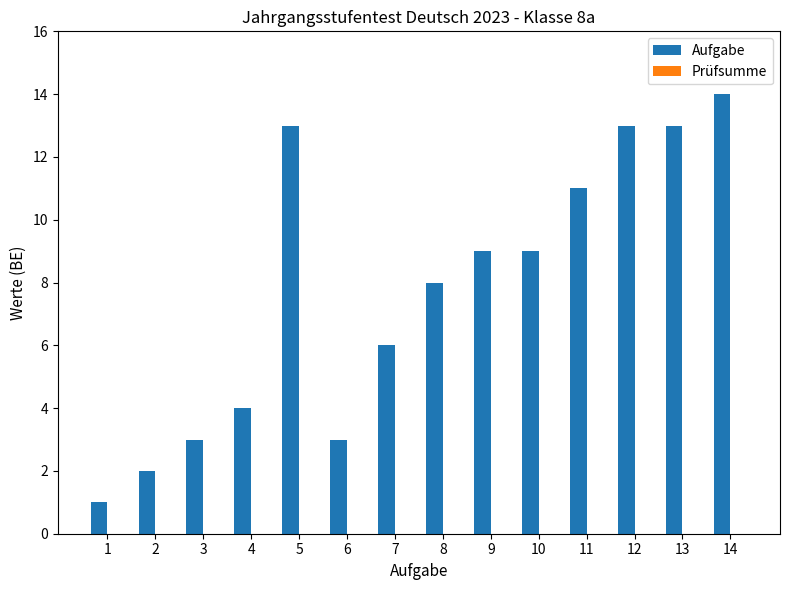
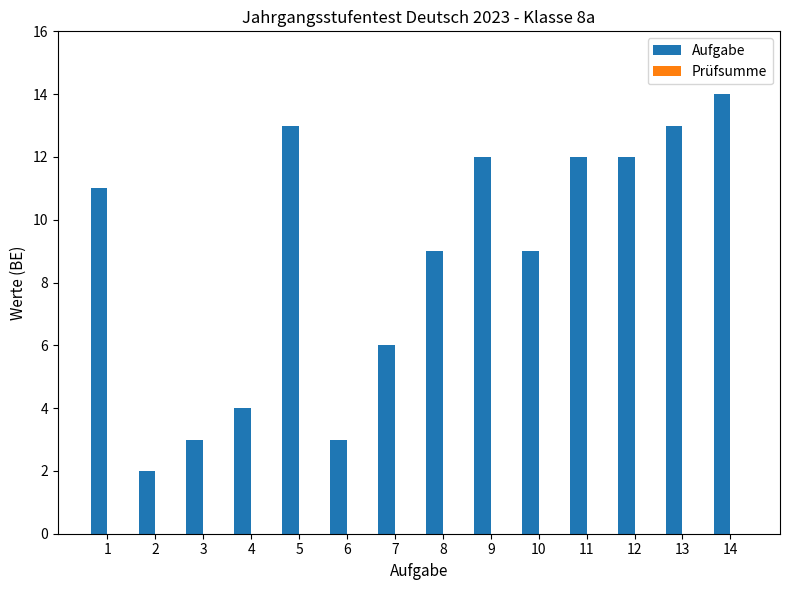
  {
    "Aufgabe": {
-     "1": 1,
+     "1": 11,
      "2": 2,
      "3": 3,
      "4": 4,
      "5": 13,
      "6": 3,
      "7": 6,
-     "8": 8,
-     "9": 9,
+     "8": 9,
+     "9": 12,
      "10": 9,
-     "11": 11,
-     "12": 13,
+     "11": 12,
+     "12": 12,
      "13": 13,
      "14": 14
    },
    "Prüfsumme": {
      "1": 0,
      "2": 0,
      "3": 0,
      "4": 0,
      "5": 0,
      "6": 0,
      "7": 0,
      "8": 0,
      "9": 0,
      "10": 0,
      "11": 0,
      "12": 0,
      "13": 0,
      "14": 0
    }
  }
